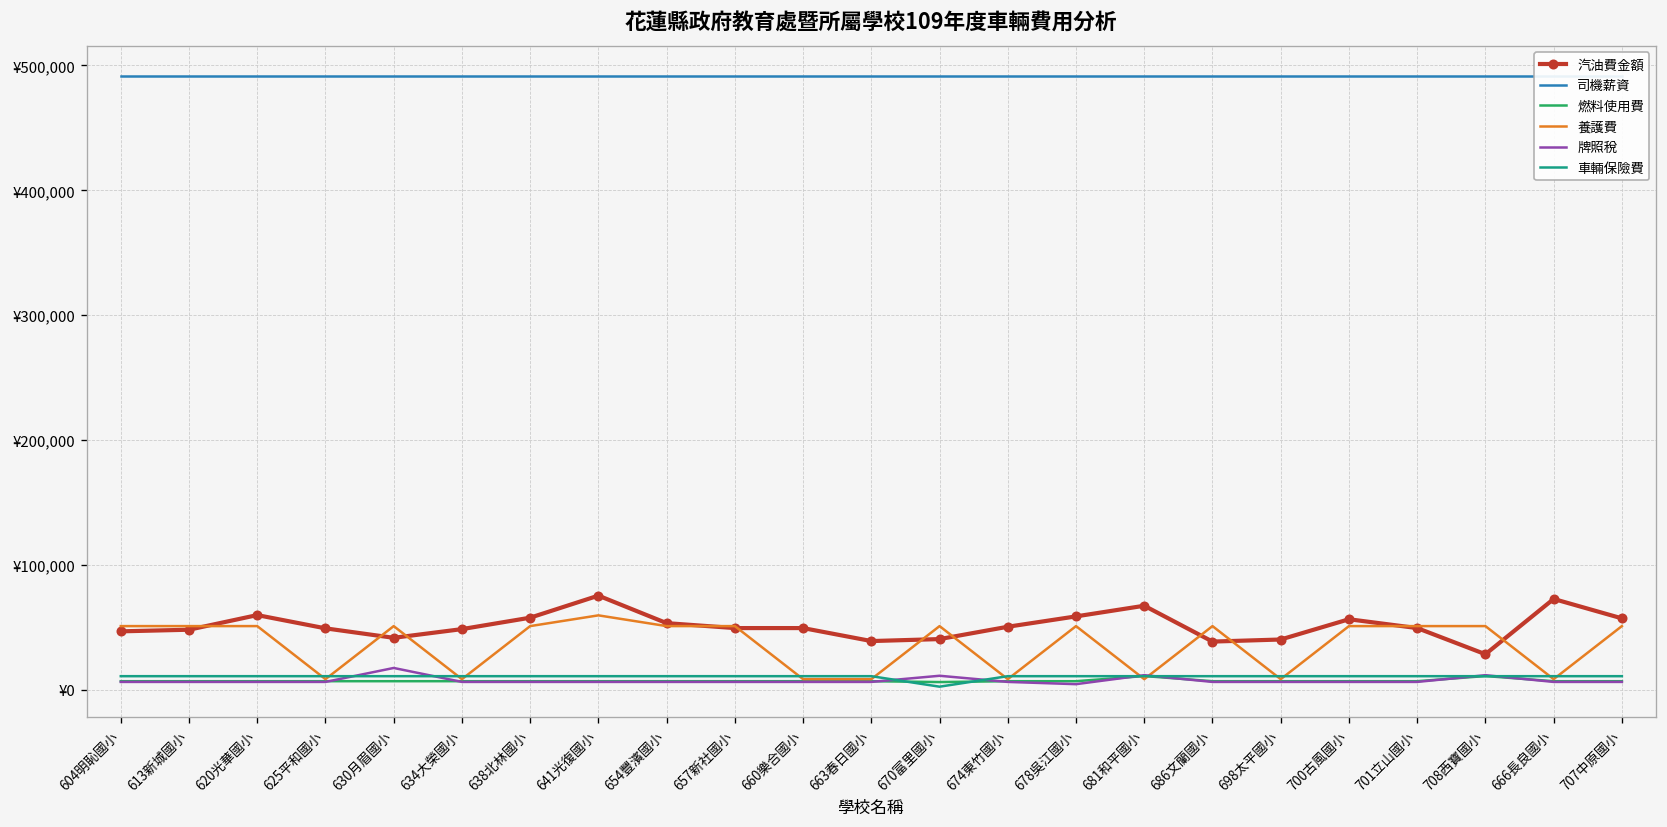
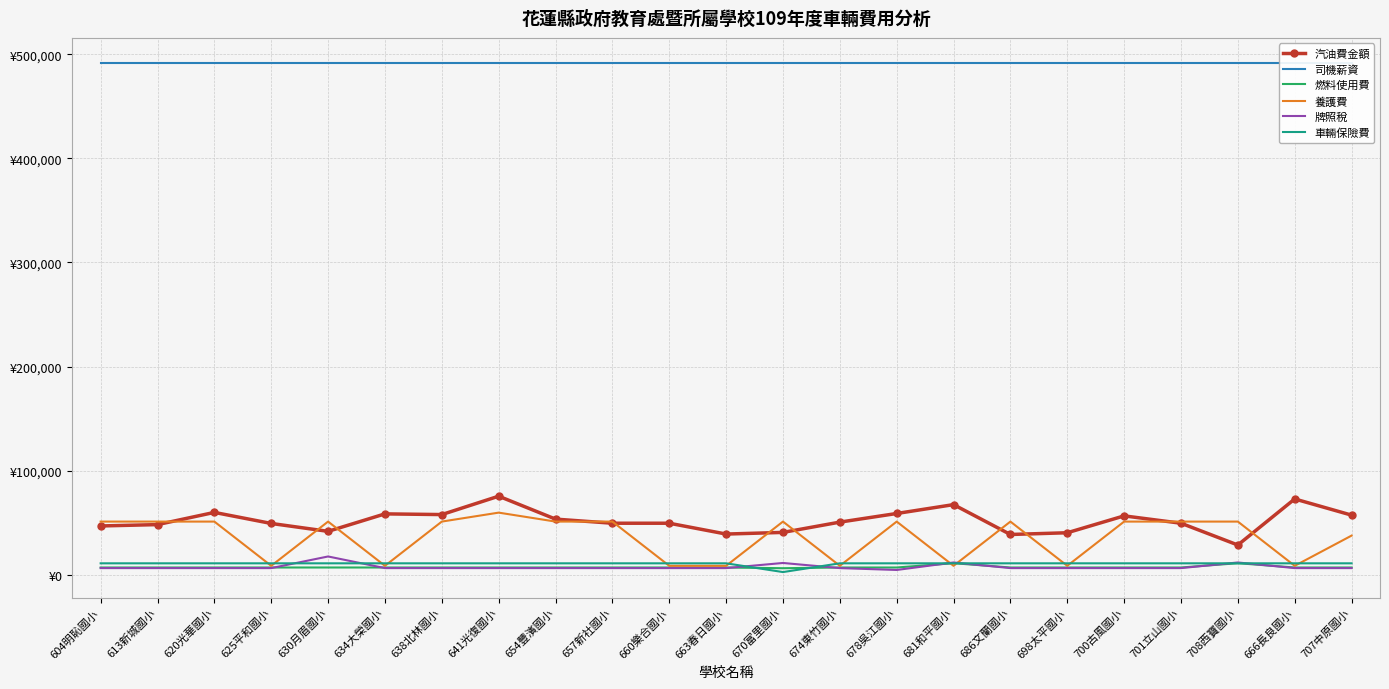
  {
    "汽油費金額": {
      "604明恥國小": "¥47,000",
      "613新城國小": "¥48,000",
      "620光華國小": "¥60,000",
      "625平和國小": "¥49,000",
      "630月眉國小": "¥42,000",
-     "634大榮國小": "¥49,000",
+     "634大榮國小": "¥58,000",
      "638北林國小": "¥58,000",
      "641光復國小": "¥75,000",
      "660樂合國小": "¥49,000",
      "663春日國小": "¥39,000",
      "670富里國小": "¥41,000",
      "674東竹國小": "¥50,000",
      "678吳江國小": "¥59,000",
      "681和平國小": "¥67,000",
      "686文蘭國小": "¥39,000",
      "698太平國小": "¥40,000",
      "700古風國小": "¥56,000",
      "708西寶國小": "¥28,000",
      "666長良國小": "¥73,000",
      "707中原國小": "¥57,000"
    },
    "司機薪資": {
      "604明恥國小": "¥491,000",
      "613新城國小": "¥491,000",
      "620光華國小": "¥491,000",
      "625平和國小": "¥491,000",
      "630月眉國小": "¥491,000",
      "634大榮國小": "¥491,000",
      "638北林國小": "¥491,000",
      "641光復國小": "¥491,000",
      "654豐濱國小": "¥491,000",
      "657新社國小": "¥491,000",
      "660樂合國小": "¥491,000",
      "663春日國小": "¥491,000",
      "670富里國小": "¥491,000",
      "674東竹國小": "¥491,000",
      "678吳江國小": "¥491,000",
      "681和平國小": "¥491,000",
      "686文蘭國小": "¥491,000",
      "698太平國小": "¥491,000",
      "700古風國小": "¥491,000",
      "701立山國小": "¥491,000",
      "708西寶國小": "¥491,000"
    },
    "養護費": {
      "604明恥國小": "¥51,000",
      "613新城國小": "¥51,000",
      "620光華國小": "¥51,000",
      "630月眉國小": "¥51,000",
      "638北林國小": "¥51,000",
      "641光復國小": "¥60,000",
      "670富里國小": "¥51,000",
      "678吳江國小": "¥51,000",
      "686文蘭國小": "¥51,000",
      "700古風國小": "¥51,000",
      "708西寶國小": "¥51,000",
-     "707中原國小": "¥51,000"
+     "707中原國小": "¥38,000"
    },
    "牌照稅": {
      "630月眉國小": "¥17,000",
      "670富里國小": "¥11,000"
    }
  }
